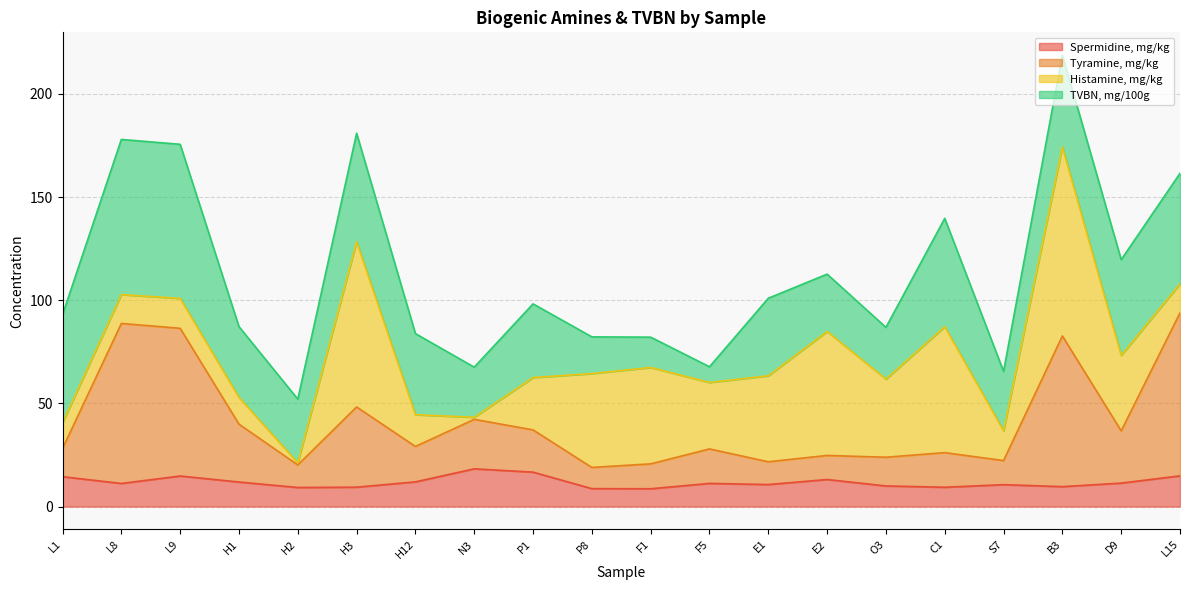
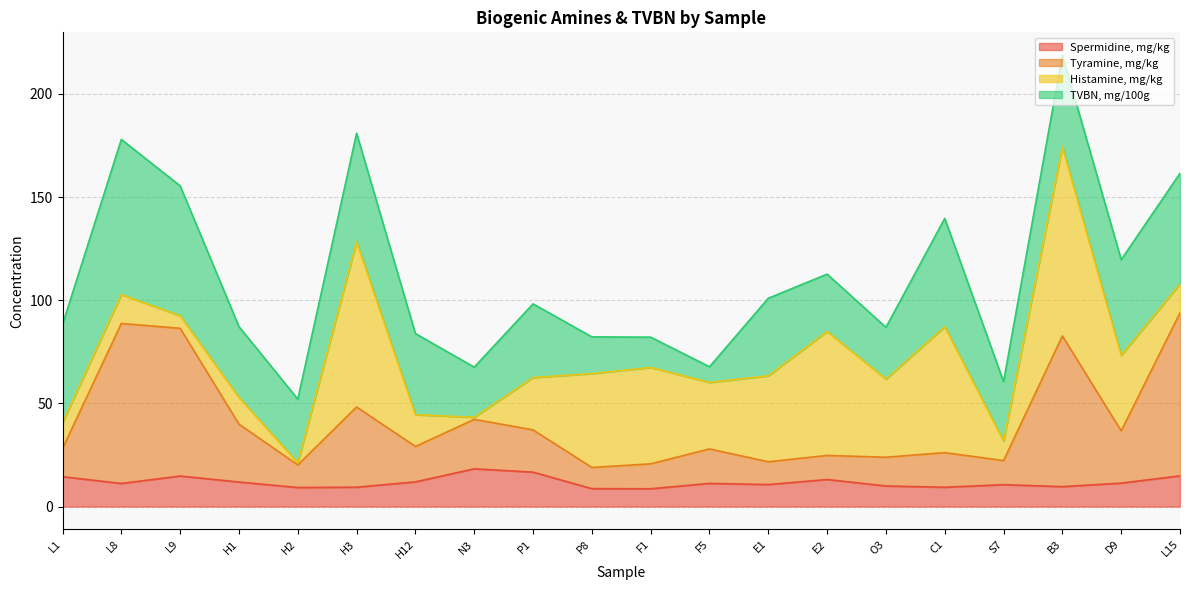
  {
    "Histamine, mg/kg": {
      "L1": 12,
      "L8": 14,
-     "L9": 14,
+     "L9": 6,
      "H1": 13,
      "H3": 80,
      "H12": 15,
      "P1": 25,
      "P8": 45,
      "F1": 47,
      "F5": 32,
      "E1": 42,
      "E2": 60,
      "O3": 38,
      "C1": 61,
-     "S7": 14,
+     "S7": 9,
      "B3": 92,
      "D9": 37,
      "L15": 14
    },
    "TVBN, mg/100g": {
-     "L1": 52,
+     "L1": 48,
      "L8": 75,
-     "L9": 75,
+     "L9": 63,
      "H1": 34,
      "H2": 31,
      "H3": 53,
      "H12": 39,
      "N3": 24,
      "P1": 36,
      "P8": 18,
      "F1": 15,
      "F5": 8,
      "E1": 38,
      "E2": 28,
      "O3": 25,
      "C1": 52,
      "S7": 29,
      "D9": 46,
      "L15": 54
    }
  }
